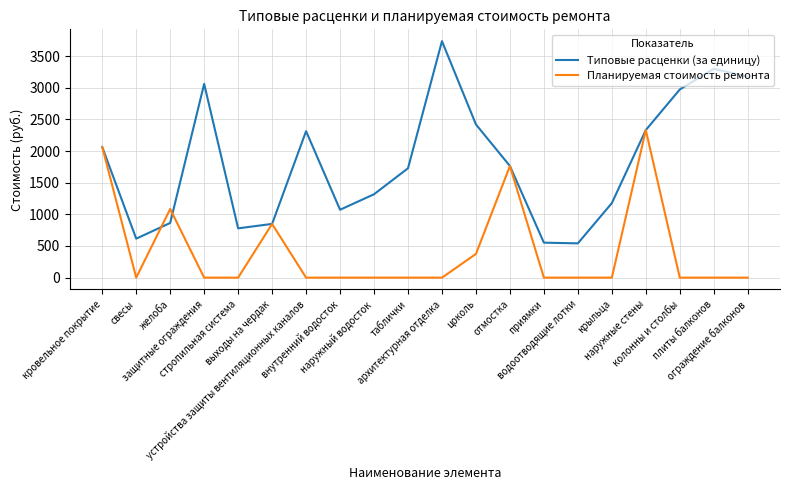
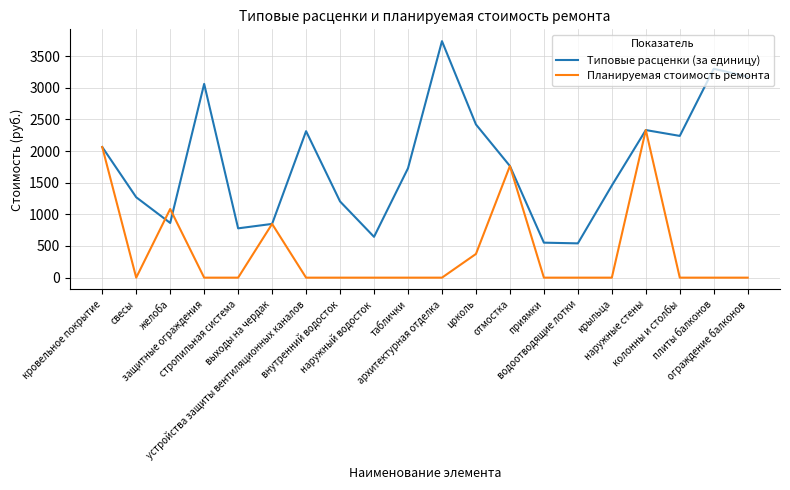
  {
    "Типовые расценки (за единицу)": {
-     "свесы": 600,
+     "свесы": 1300,
      "желоба": 900,
      "защитные ограждения": 3100,
      "стропильная система": 800,
      "устройства защиты вентиляционных каналов": 2300,
-     "внутренний водосток": 1100,
-     "наружный водосток": 1300,
+     "внутренний водосток": 1200,
+     "наружный водосток": 600,
      "таблички": 1700,
      "архитектурная отделка": 3700,
      "цоколь": 2400,
      "приямки": 600,
      "водоотводящие лотки": 500,
-     "крыльца": 1200,
-     "колонны и столбы": 3000
+     "крыльца": 1500,
+     "колонны и столбы": 2200
    },
    "Планируемая стоимость ремонта": {
      "свесы": 0,
      "желоба": 1100,
      "защитные ограждения": 0,
      "стропильная система": 0,
      "устройства защиты вентиляционных каналов": 0,
      "внутренний водосток": 0,
      "наружный водосток": 0,
      "таблички": 0,
      "архитектурная отделка": 0,
      "цоколь": 400,
      "приямки": 0,
      "водоотводящие лотки": 0,
      "крыльца": 0,
      "колонны и столбы": 0,
      "плиты балконов": 0,
      "ограждение балконов": 0
    }
  }
